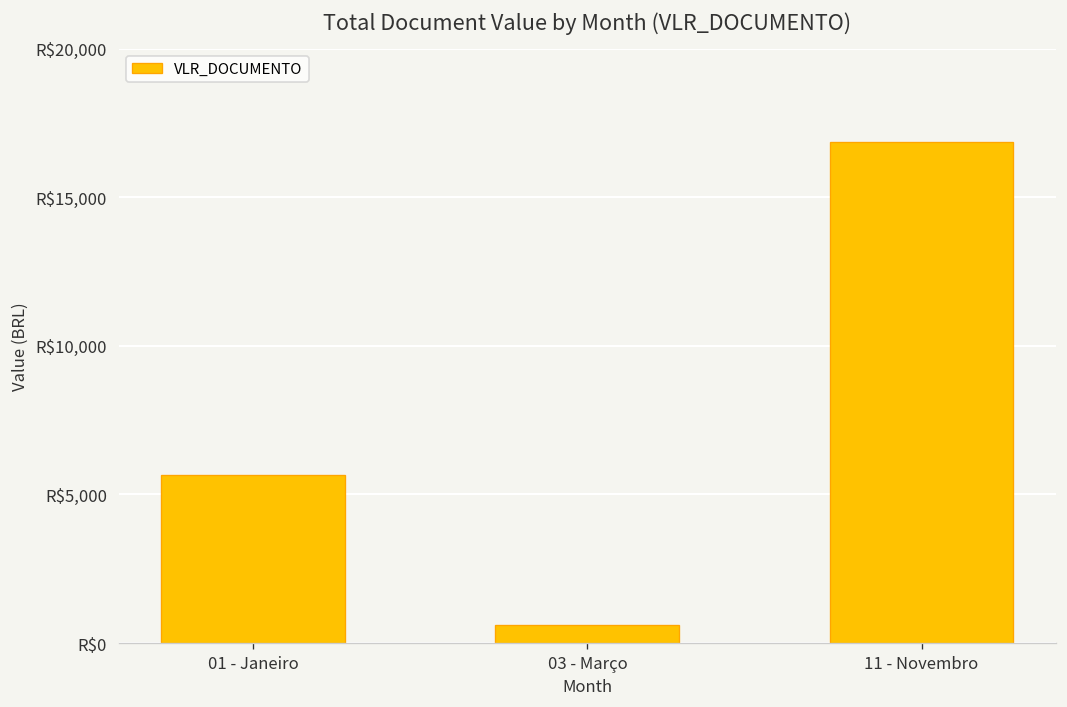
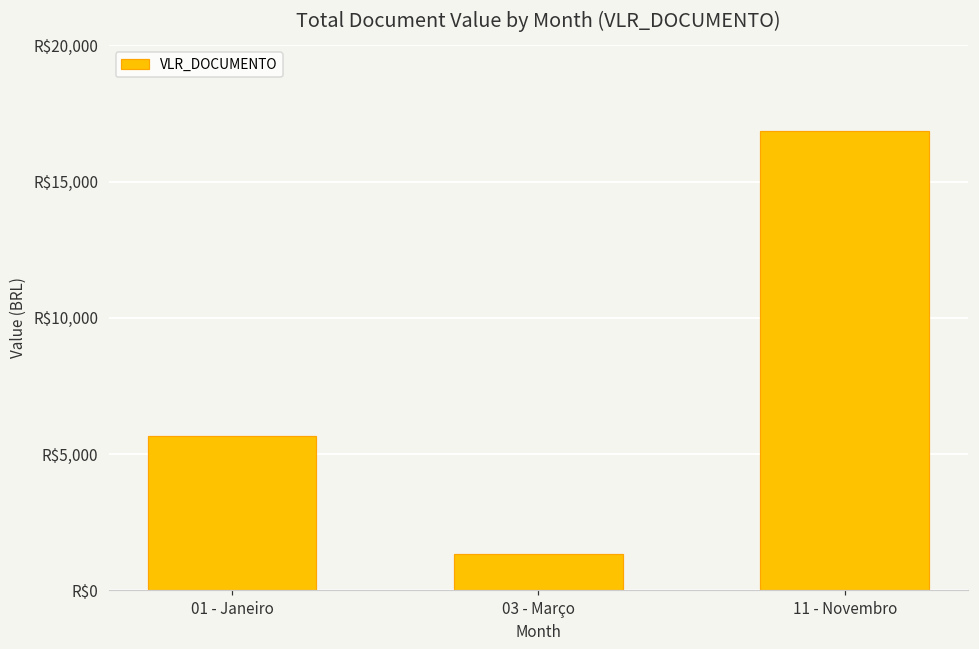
  {
    "01 - Janeiro": "R$5,700",
-   "03 - Março": "R$600",
+   "03 - Março": "R$1,300",
    "11 - Novembro": "R$16,800"
  }
